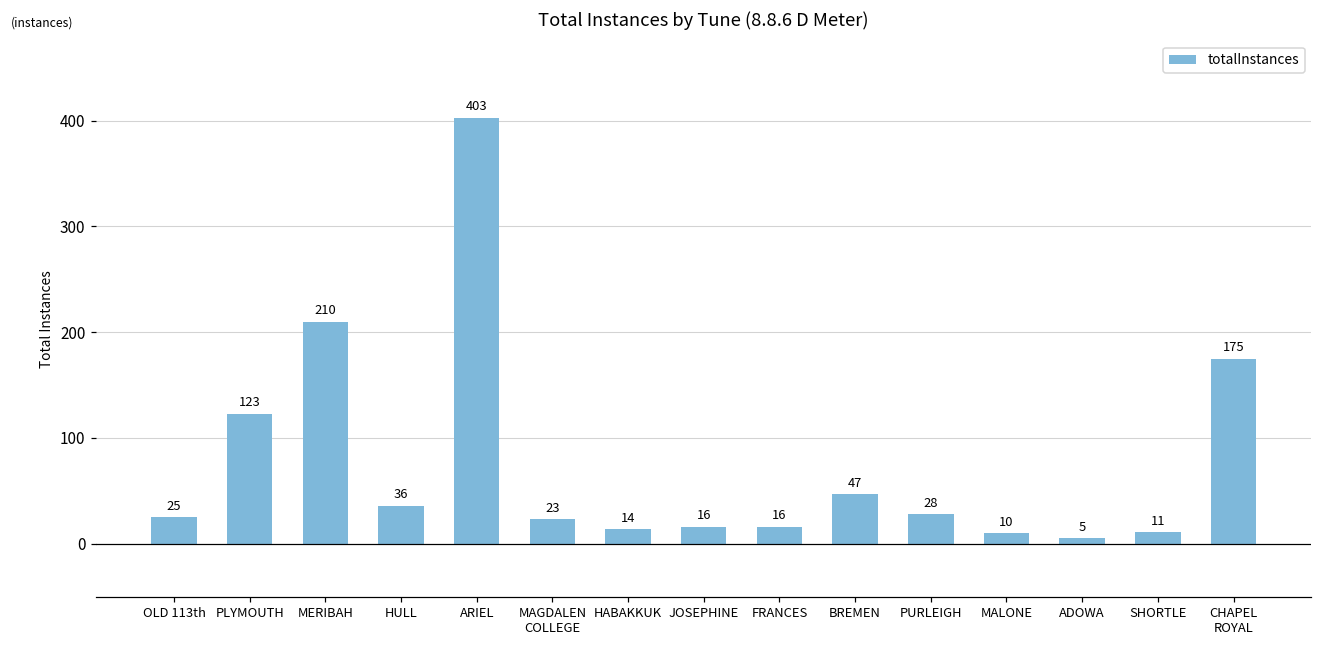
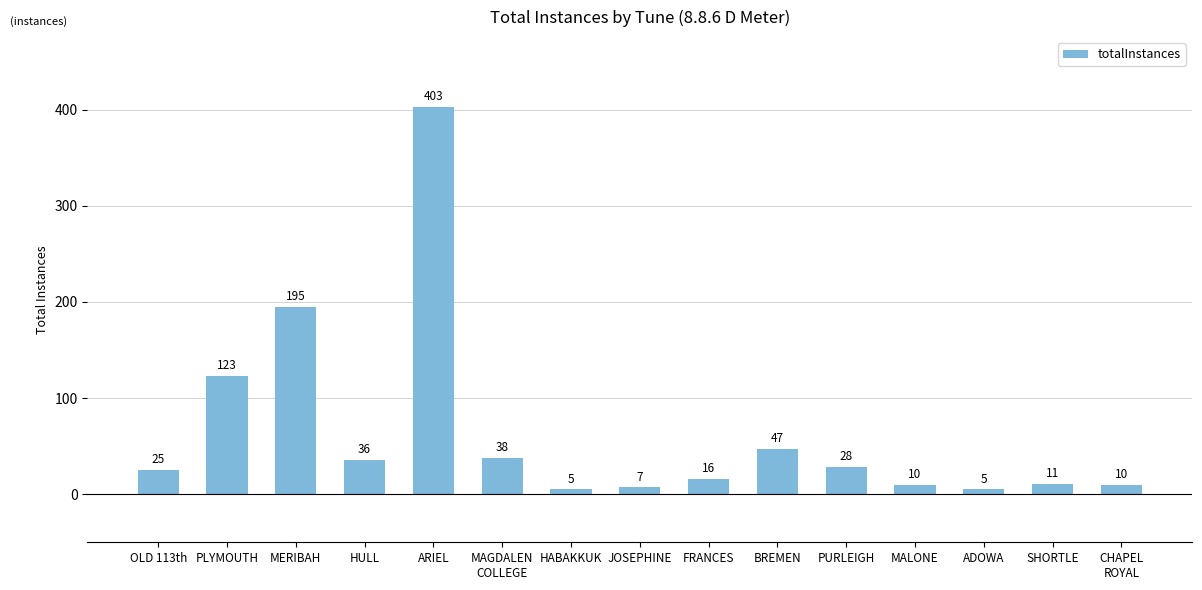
  {
    "OLD 113th": 25,
    "PLYMOUTH": 123,
-   "MERIBAH": 210,
+   "MERIBAH": 195,
    "HULL": 36,
    "ARIEL": 403,
-   "MAGDALEN COLLEGE": 23,
-   "HABAKKUK": 14,
-   "JOSEPHINE": 16,
+   "MAGDALEN COLLEGE": 38,
+   "HABAKKUK": 5,
+   "JOSEPHINE": 7,
    "FRANCES": 16,
    "BREMEN": 47,
    "PURLEIGH": 28,
    "MALONE": 10,
    "ADOWA": 5,
    "SHORTLE": 11,
-   "CHAPEL ROYAL": 175
+   "CHAPEL ROYAL": 10
  }
